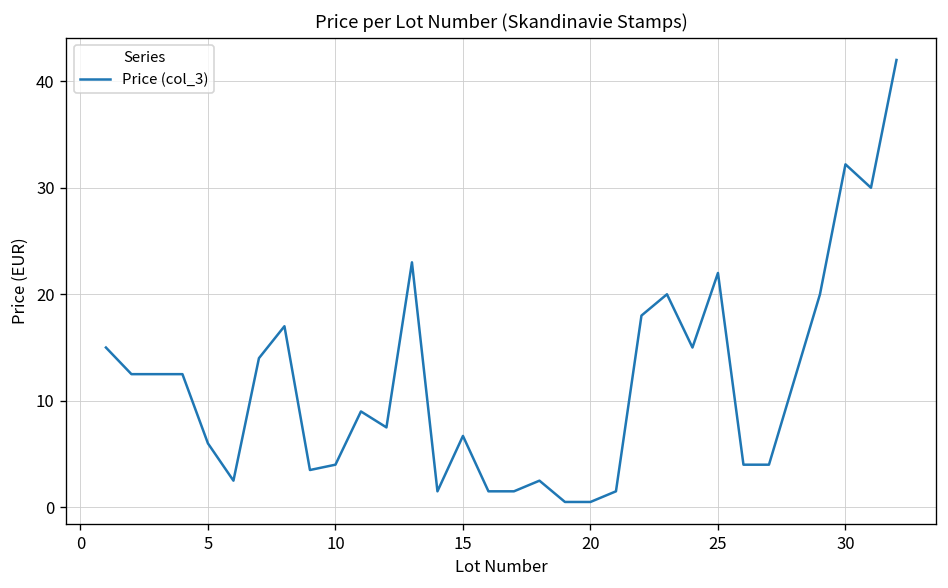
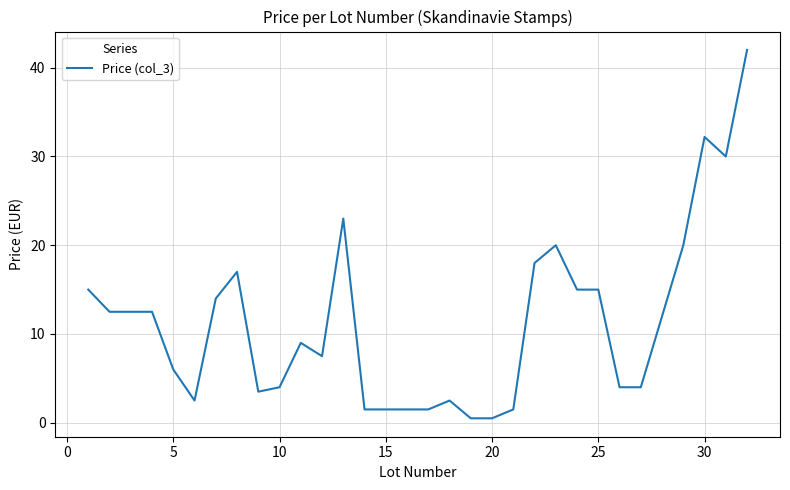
  {
    "5": 6,
    "10": 4,
-   "15": 7,
+   "15": 2,
    "20": 1,
-   "25": 22,
+   "25": 15,
    "30": 32
  }
